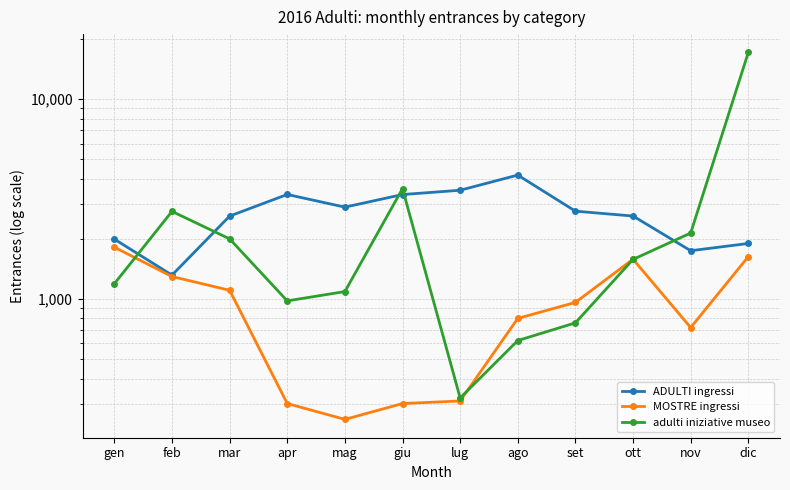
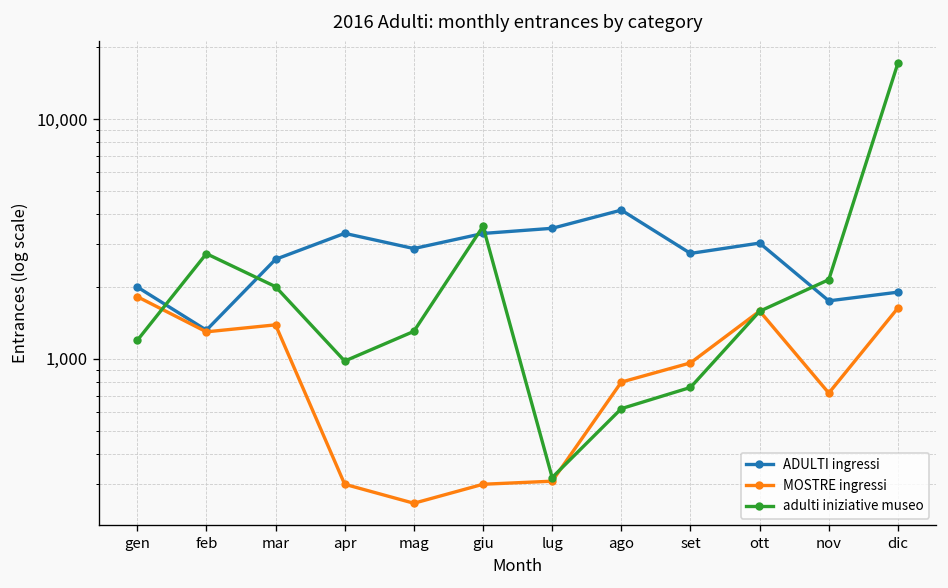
  {
    "ADULTI ingressi": {
      "gen": "2,000",
      "mar": "2,600",
      "apr": "3,300",
      "mag": "2,900",
      "giu": "3,300",
      "lug": "3,500",
      "ago": "4,200",
      "set": "2,800",
-     "ott": "2,600",
+     "ott": "3,000",
      "nov": "1,700",
      "dic": "1,900"
    },
    "MOSTRE ingressi": {
      "gen": "1,800",
-     "mar": "1,100",
+     "mar": "1,400",
      "apr": "300",
      "mag": "250",
      "giu": "300",
      "lug": "310",
      "ago": "800",
      "set": "1,000",
      "nov": "720",
      "dic": "1,600"
    },
    "adulti iniziative museo": {
      "gen": "1,200",
      "feb": "2,700",
      "mar": "2,000",
      "apr": "1,000",
-     "mag": "1,100",
+     "mag": "1,300",
      "giu": "3,600",
      "lug": "320",
      "ago": "620",
      "set": "760",
      "nov": "2,100",
      "dic": "17,000"
    }
  }
